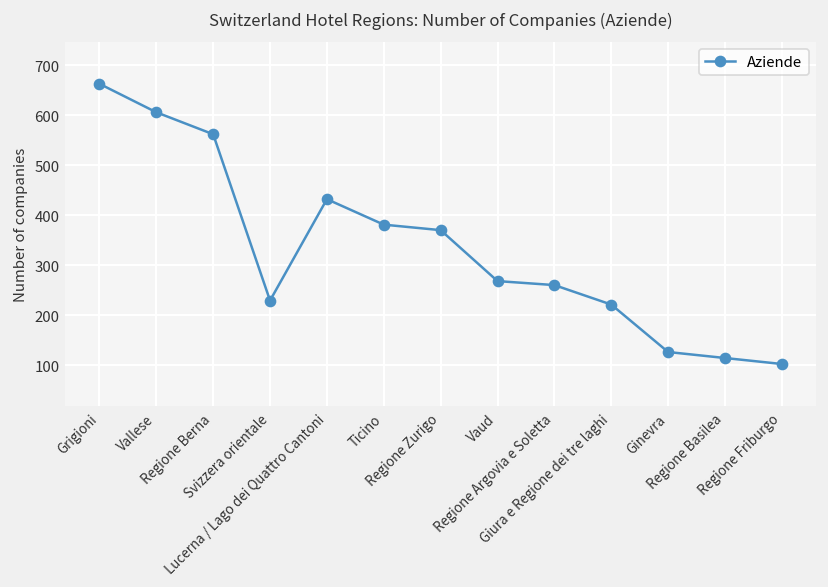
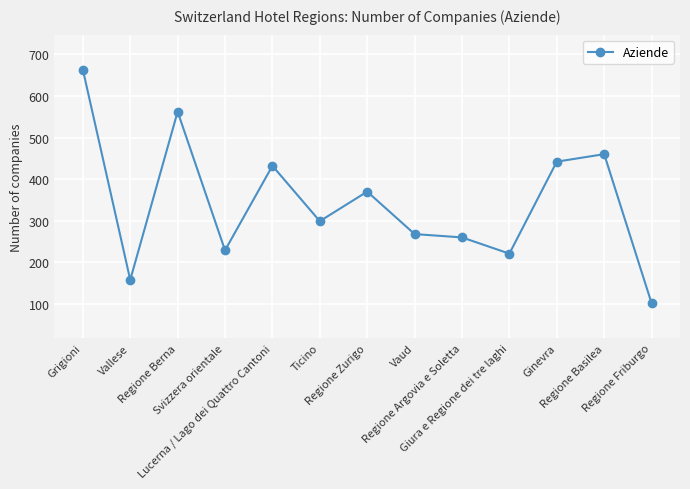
  {
    "Grigioni": 660,
-   "Vallese": 610,
+   "Vallese": 160,
    "Regione Berna": 560,
    "Svizzera orientale": 230,
    "Lucerna / Lago dei Quattro Cantoni": 430,
-   "Ticino": 380,
+   "Ticino": 300,
    "Regione Zurigo": 370,
    "Vaud": 270,
    "Regione Argovia e Soletta": 260,
    "Giura e Regione dei tre laghi": 220,
-   "Ginevra": 130,
-   "Regione Basilea": 110,
+   "Ginevra": 440,
+   "Regione Basilea": 460,
    "Regione Friburgo": 100
  }
